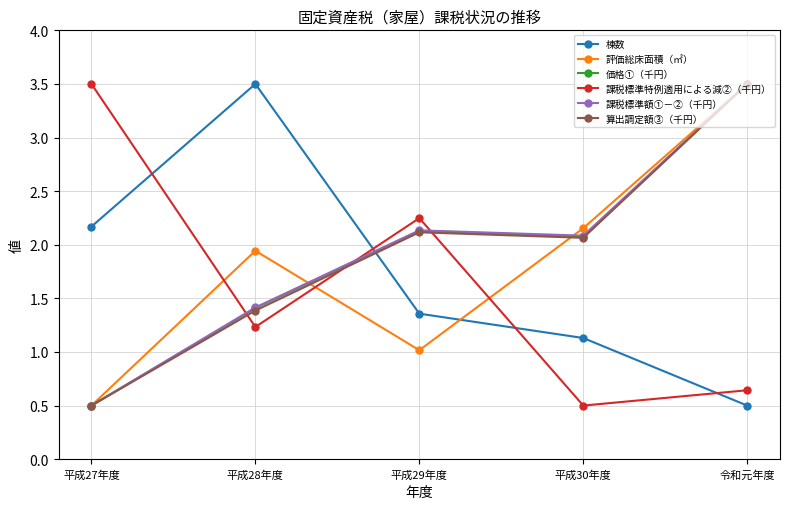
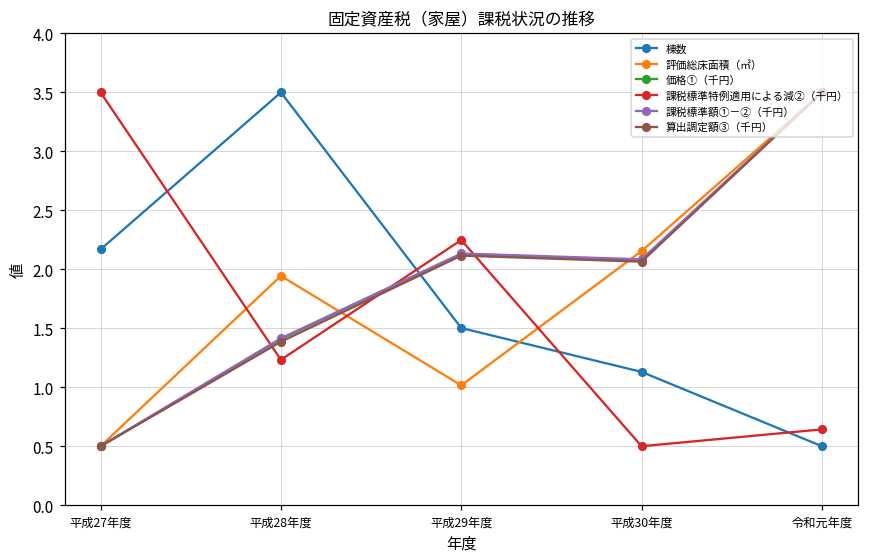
  {
    "棟数": {
      "平成27年度": 2.17,
      "平成28年度": 3.50,
-     "平成29年度": 1.36,
+     "平成29年度": 1.50,
      "平成30年度": 1.13,
      "令和元年度": 0.50
    },
    "評価総床面積（㎡）": {
      "平成28年度": 1.94,
      "平成29年度": 1.02,
      "平成30年度": 2.15
    },
    "課税標準特例適用による減②（千円）": {
      "平成27年度": 3.50,
      "平成28年度": 1.23,
      "平成29年度": 2.25,
      "平成30年度": 0.50,
      "令和元年度": 0.64
    }
  }
